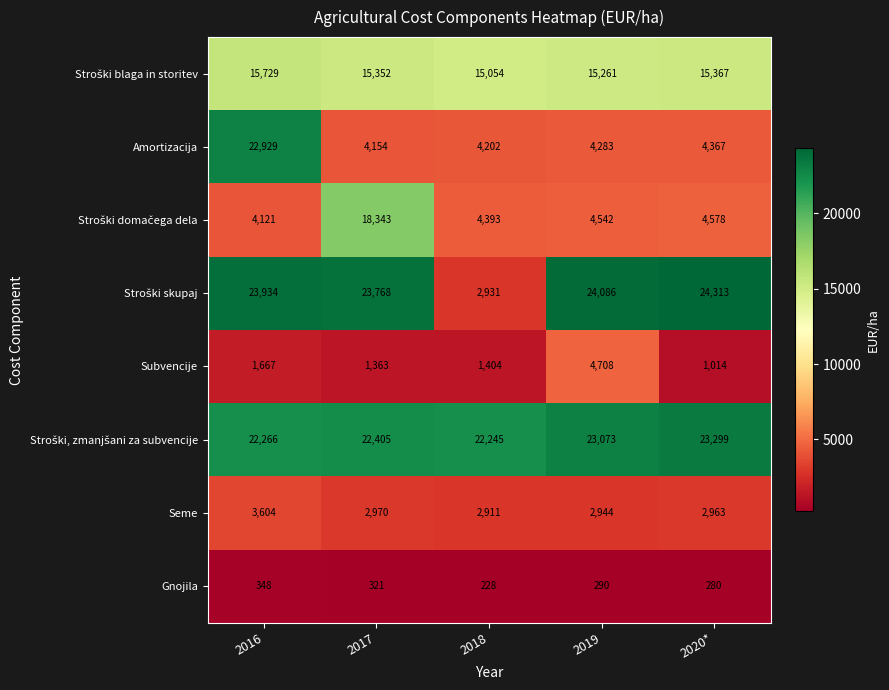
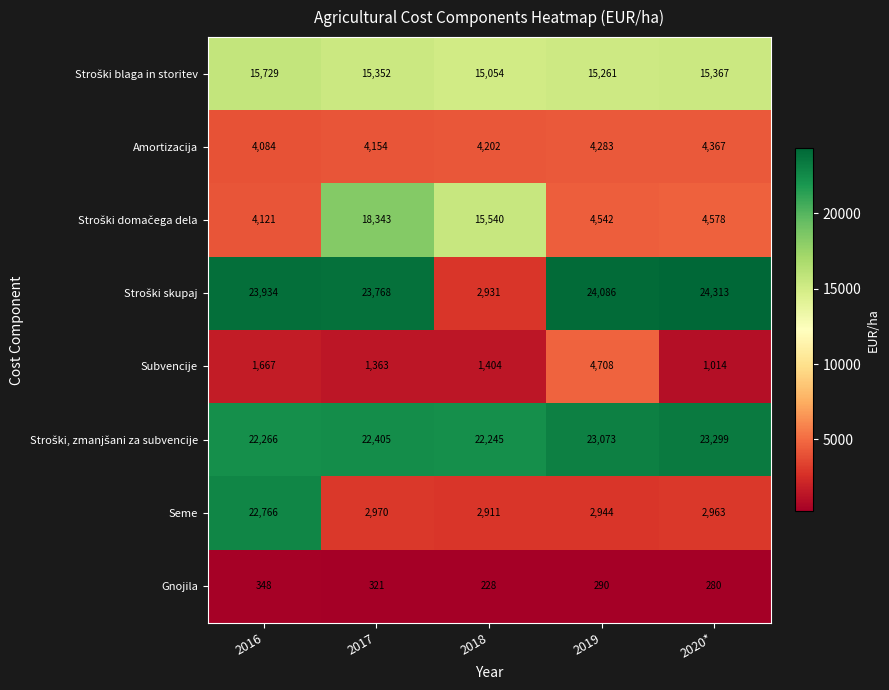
  {
    "Stroški blaga in storitev": {
      "2016": "15,729",
      "2017": "15,352",
      "2018": "15,054",
      "2019": "15,261",
      "2020*": "15,367"
    },
    "Amortizacija": {
-     "2016": "22,929",
+     "2016": "4,084",
      "2017": "4,154",
      "2018": "4,202",
      "2019": "4,283",
      "2020*": "4,367"
    },
    "Stroški domačega dela": {
      "2016": "4,121",
      "2017": "18,343",
-     "2018": "4,393",
+     "2018": "15,540",
      "2019": "4,542",
      "2020*": "4,578"
    },
    "Stroški skupaj": {
      "2016": "23,934",
      "2017": "23,768",
      "2018": "2,931",
      "2019": "24,086",
      "2020*": "24,313"
    },
    "Subvencije": {
      "2016": "1,667",
      "2017": "1,363",
      "2018": "1,404",
      "2019": "4,708",
      "2020*": "1,014"
    },
    "Stroški, zmanjšani za subvencije": {
      "2016": "22,266",
      "2017": "22,405",
      "2018": "22,245",
      "2019": "23,073",
      "2020*": "23,299"
    },
    "Seme": {
-     "2016": "3,604",
+     "2016": "22,766",
      "2017": "2,970",
      "2018": "2,911",
      "2019": "2,944",
      "2020*": "2,963"
    },
    "Gnojila": {
      "2016": "348",
      "2017": "321",
      "2018": "228",
      "2019": "290",
      "2020*": "280"
    }
  }
